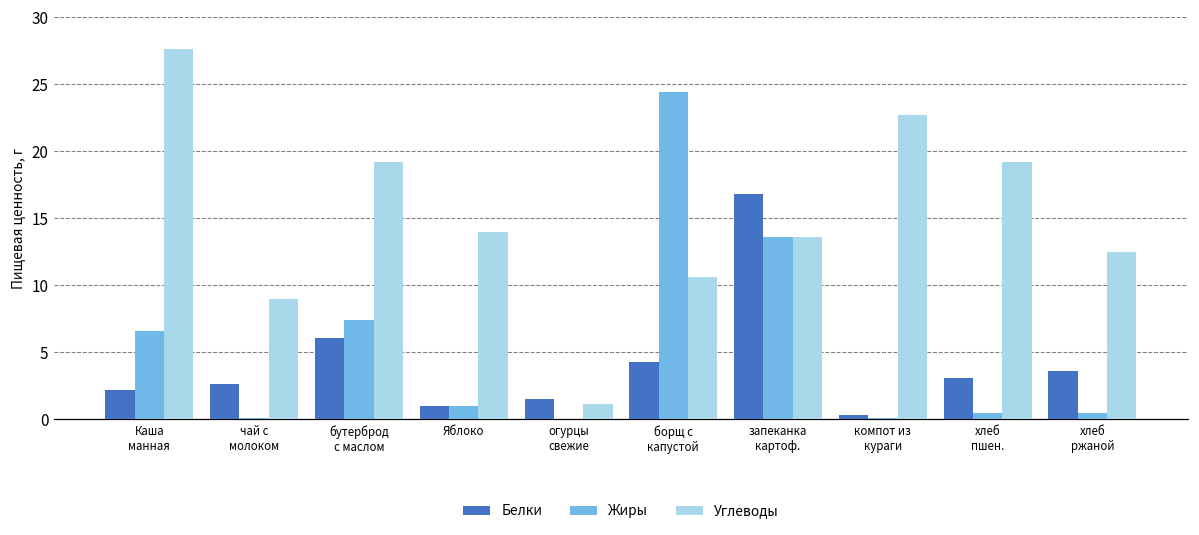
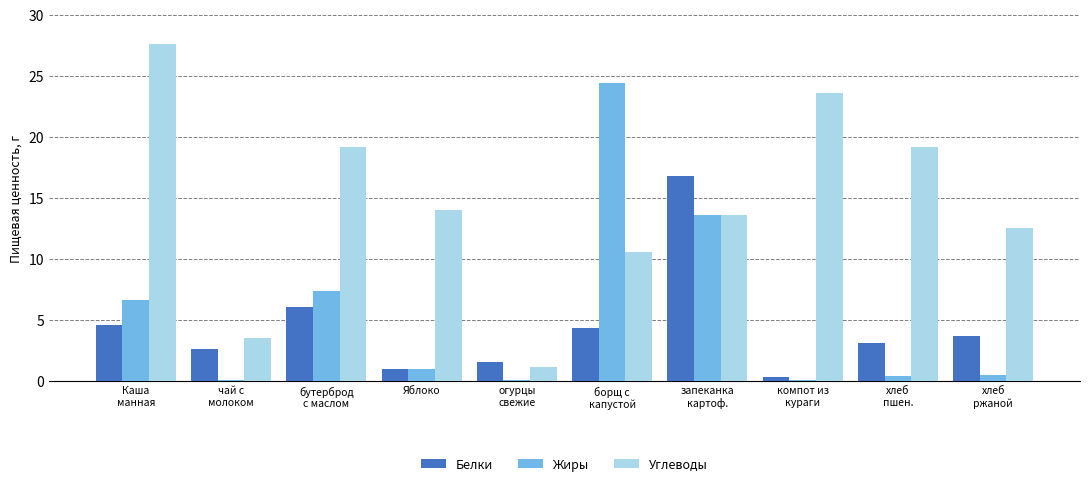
  {
    "Белки": {
-     "Каша манная": 2.2,
+     "Каша манная": 4.6,
      "чай с молоком": 2.6,
      "бутерброд с маслом": 6.1,
      "Яблоко": 1.0,
      "огурцы свежие": 1.5,
      "борщ с капустой": 4.3,
      "запеканка картоф.": 16.8,
      "компот из кураги": 0.3,
      "хлеб пшен.": 3.1,
      "хлеб ржаной": 3.6
    },
    "Жиры": {
      "Каша манная": 6.6,
      "бутерброд с маслом": 7.4,
      "Яблоко": 1.0,
      "борщ с капустой": 24.4,
      "запеканка картоф.": 13.6,
      "хлеб пшен.": 0.4,
      "хлеб ржаной": 0.5
    },
    "Углеводы": {
      "Каша манная": 27.6,
-     "чай с молоком": 9.0,
+     "чай с молоком": 3.5,
      "бутерброд с маслом": 19.2,
      "Яблоко": 14.0,
      "огурцы свежие": 1.1,
      "борщ с капустой": 10.6,
      "запеканка картоф.": 13.6,
-     "компот из кураги": 22.7,
+     "компот из кураги": 23.6,
      "хлеб пшен.": 19.2,
      "хлеб ржаной": 12.5
    }
  }
